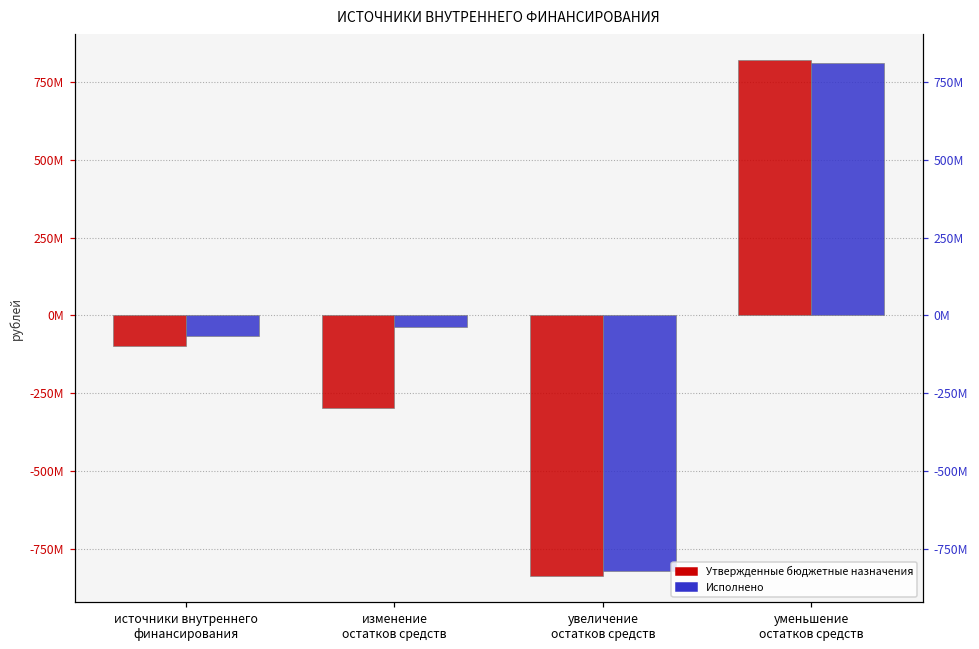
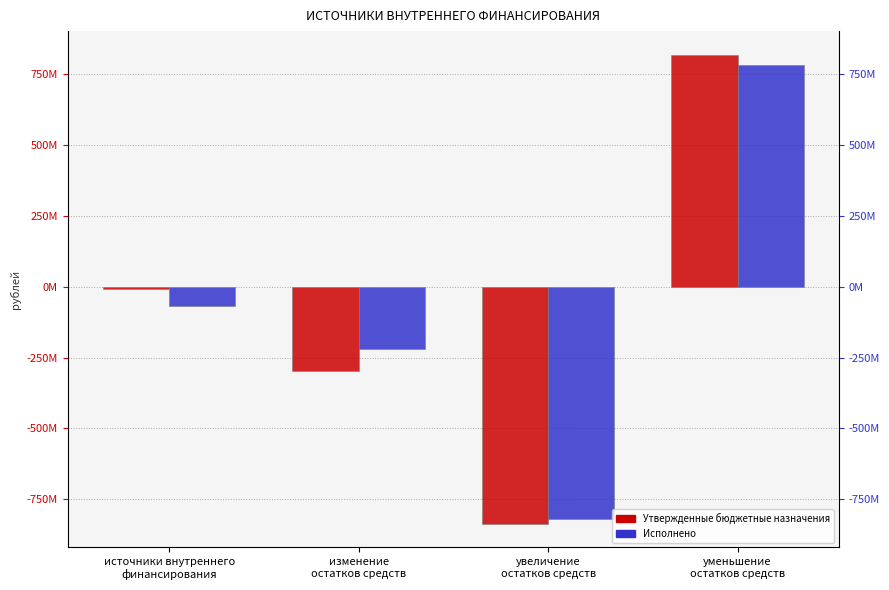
  {
    "Утвержденные бюджетные назначения": {
-     "источники внутреннего финансирования": -100000000,
+     "источники внутреннего финансирования": -10000000,
      "изменение остатков средств": -300000000,
      "увеличение остатков средств": -840000000,
      "уменьшение остатков средств": 820000000
    },
    "Исполнено": {
      "источники внутреннего финансирования": -70000000,
-     "изменение остатков средств": -40000000,
+     "изменение остатков средств": -220000000,
      "увеличение остатков средств": -820000000,
-     "уменьшение остатков средств": 810000000
+     "уменьшение остатков средств": 780000000
    }
  }
